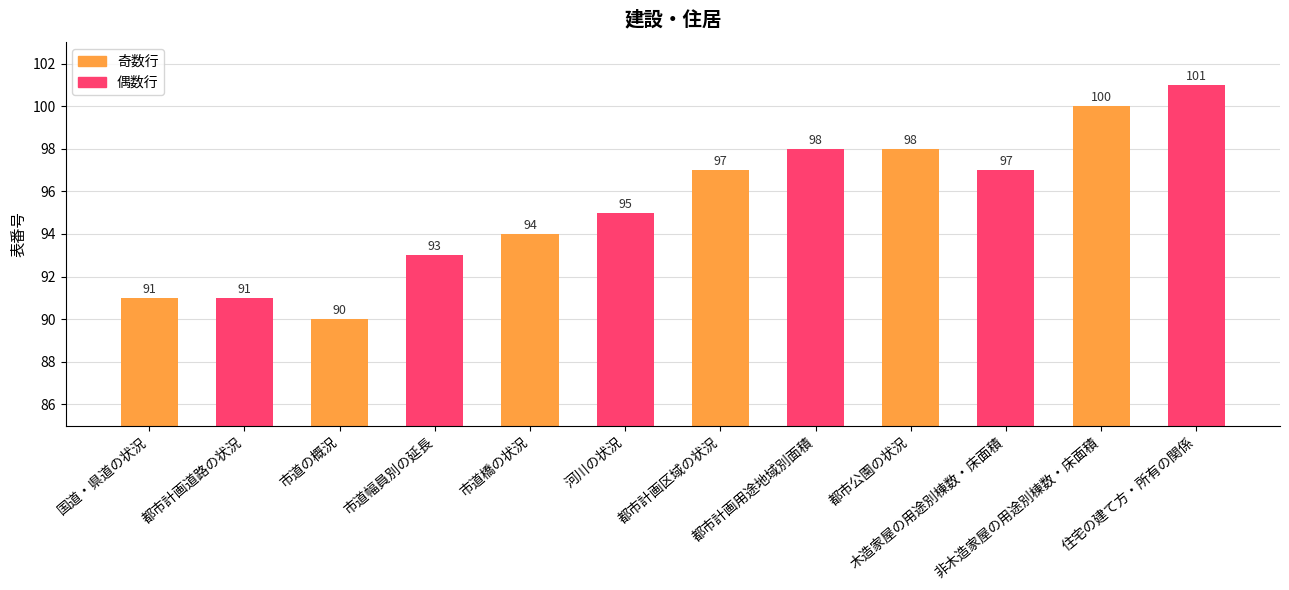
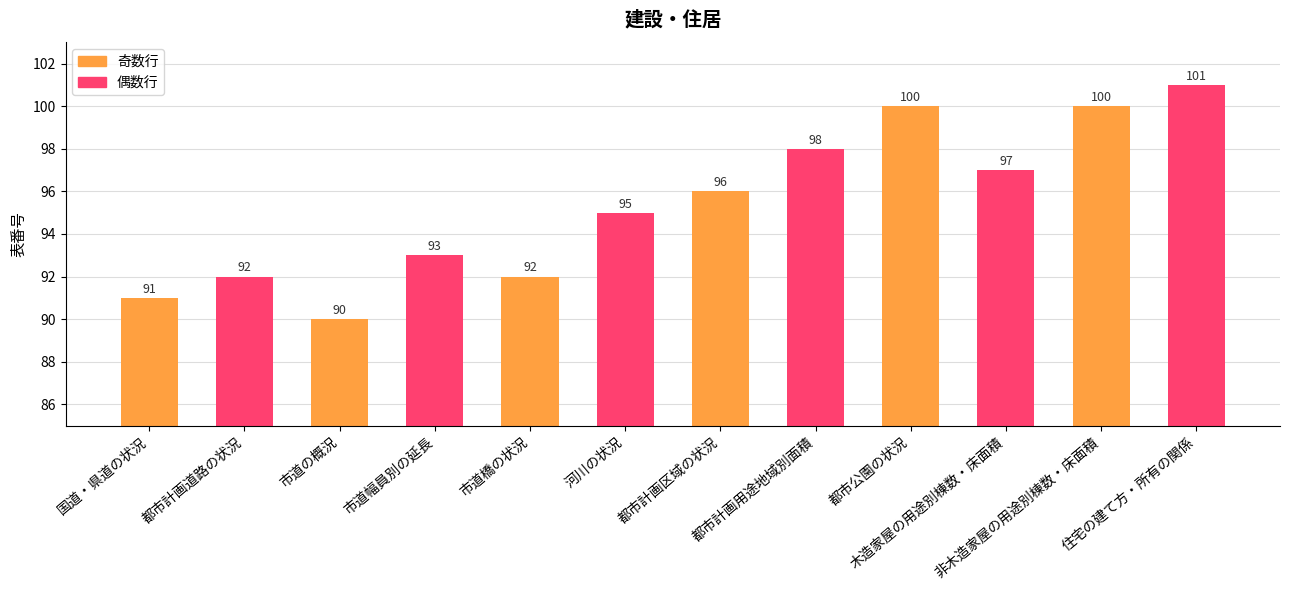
  {
    "国道・県道の状況": 91,
-   "都市計画道路の状況": 91,
+   "都市計画道路の状況": 92,
    "市道の概況": 90,
    "市道幅員別の延長": 93,
-   "市道橋の状況": 94,
+   "市道橋の状況": 92,
    "河川の状況": 95,
-   "都市計画区域の状況": 97,
+   "都市計画区域の状況": 96,
    "都市計画用途地域別面積": 98,
-   "都市公園の状況": 98,
+   "都市公園の状況": 100,
    "木造家屋の用途別棟数・床面積": 97,
    "非木造家屋の用途別棟数・床面積": 100,
    "住宅の建て方・所有の関係": 101
  }
